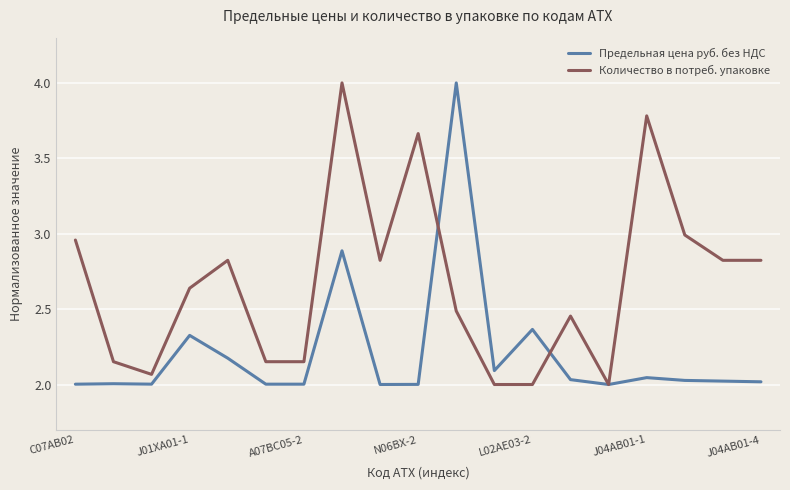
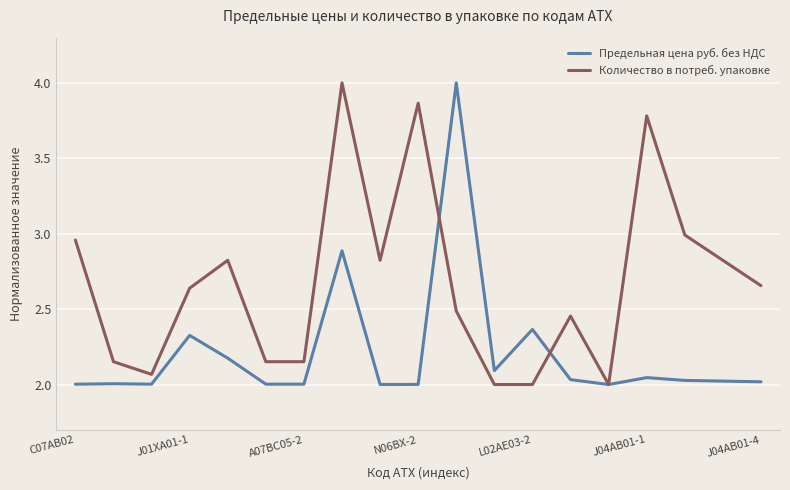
  {
    "Предельная цена руб. без НДС": {
      "C07AB02": 2.00,
      "J01XA01-1": 2.33,
      "A07BC05-2": 2.00,
      "N06BX-2": 2.00,
      "L02AE03-2": 2.37,
      "J04AB01-1": 2.05,
      "J04AB01-4": 2.02
    },
    "Количество в потреб. упаковке": {
      "C07AB02": 2.96,
      "J01XA01-1": 2.64,
      "A07BC05-2": 2.15,
-     "N06BX-2": 3.66,
+     "N06BX-2": 3.87,
      "L02AE03-2": 2.00,
      "J04AB01-1": 3.78,
-     "J04AB01-4": 2.82
+     "J04AB01-4": 2.66
    }
  }
